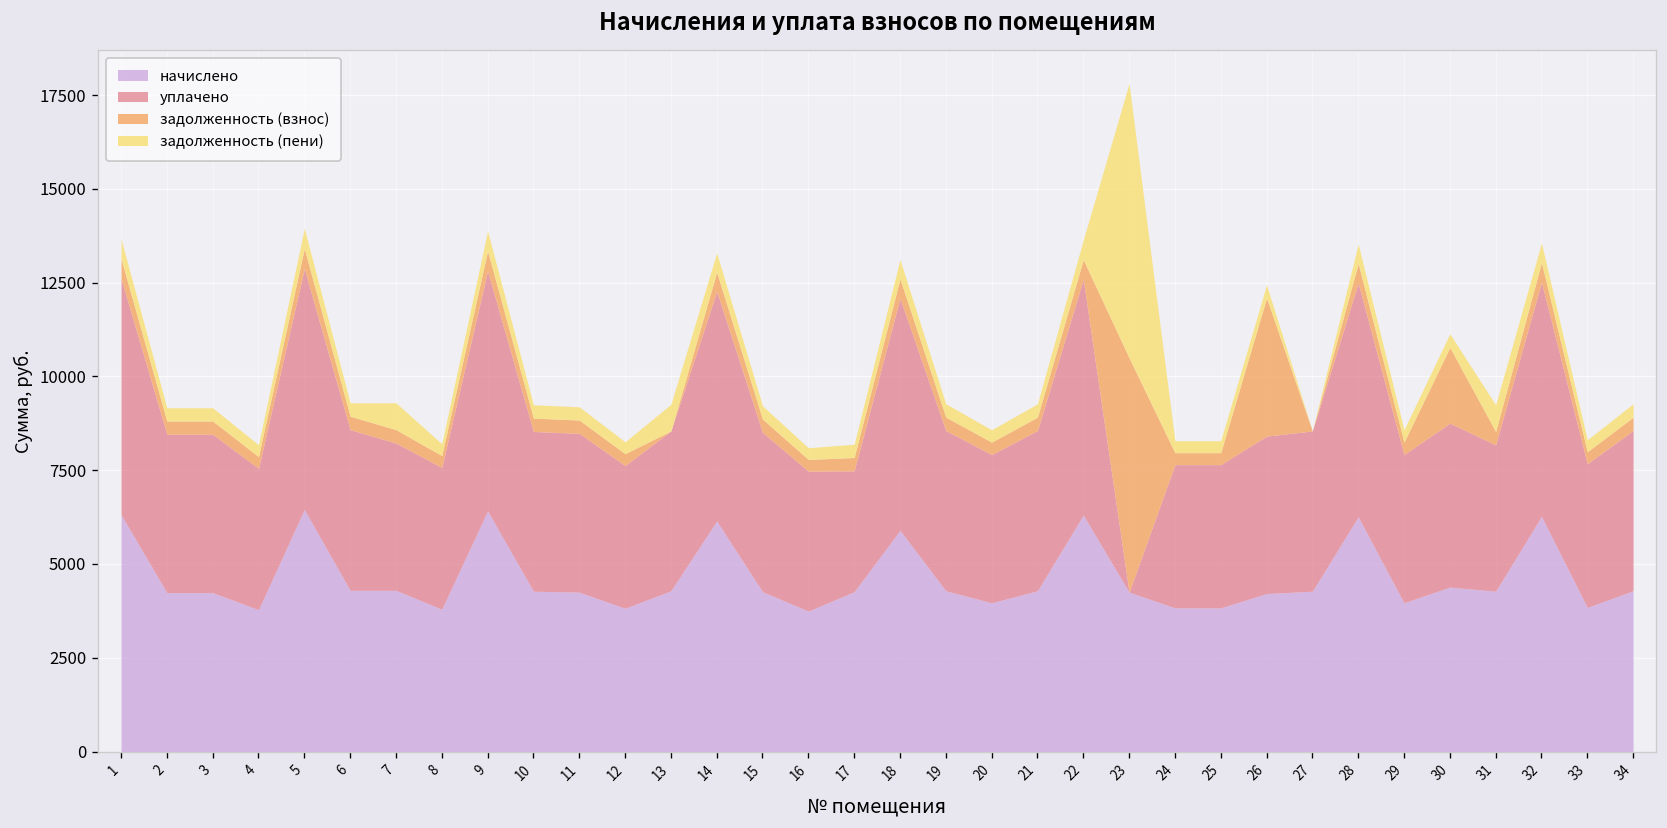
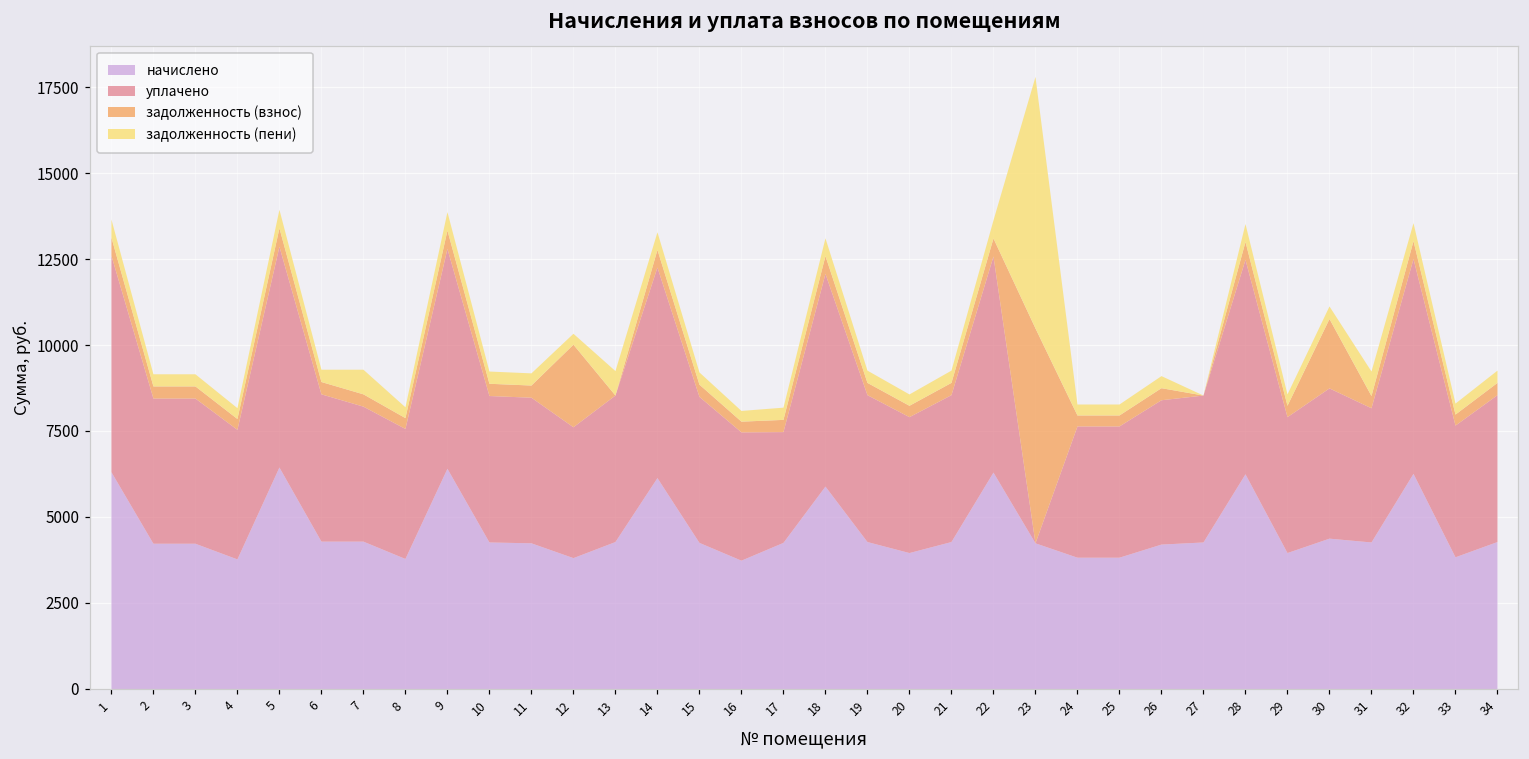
  {
    "начислено": {
      "1": 6300,
      "2": 4200,
      "3": 4200,
      "4": 3800,
      "5": 6500,
      "6": 4300,
      "7": 4300,
      "8": 3800,
      "9": 6400,
      "10": 4300,
      "11": 4200,
      "12": 3800,
      "13": 4300,
      "14": 6100,
      "15": 4300,
      "16": 3700,
      "17": 4300,
      "18": 5900,
      "19": 4300,
      "20": 4000,
      "21": 4300,
      "22": 6300,
      "24": 3800,
      "25": 3800,
      "26": 4200,
      "27": 4300,
      "28": 6300,
      "29": 4000,
      "30": 4400,
      "31": 4300,
      "32": 6300,
      "33": 3800,
      "34": 4300
    },
    "уплачено": {
      "1": 6300,
      "2": 4200,
      "3": 4200,
      "4": 3800,
      "5": 6400,
      "6": 4300,
      "7": 3900,
      "8": 3800,
      "9": 6400,
      "10": 4300,
      "11": 4200,
      "12": 3800,
      "14": 6100,
      "15": 4200,
      "16": 3700,
      "17": 3200,
      "18": 6200,
      "19": 4300,
      "20": 4000,
      "21": 4300,
      "22": 6300,
      "24": 3800,
      "25": 3800,
      "26": 4200,
      "28": 6200,
      "29": 4000,
      "30": 4400,
      "31": 3900,
      "32": 6200,
      "33": 3800,
      "34": 4300
    },
    "задолженность (взнос)": {
      "1": 500,
      "2": 400,
      "3": 400,
      "4": 300,
      "5": 500,
      "6": 400,
      "7": 400,
      "8": 300,
      "9": 500,
      "10": 400,
      "11": 400,
-     "12": 300,
+     "12": 2400,
      "14": 500,
      "15": 400,
      "16": 300,
      "17": 400,
      "18": 500,
      "19": 400,
      "20": 300,
      "21": 400,
      "22": 500,
      "23": 6200,
      "24": 300,
      "25": 300,
-     "26": 3700,
+     "26": 400,
      "28": 500,
      "29": 300,
      "30": 2000,
      "31": 400,
      "32": 500,
      "33": 300,
      "34": 400
    },
    "задолженность (пени)": {
      "1": 500,
      "2": 400,
      "3": 400,
      "4": 300,
      "5": 500,
      "6": 400,
      "7": 700,
      "8": 300,
      "9": 500,
      "10": 400,
      "11": 400,
      "12": 300,
      "13": 700,
      "14": 500,
      "15": 400,
      "16": 300,
      "17": 400,
      "18": 500,
      "19": 400,
      "20": 300,
      "21": 400,
      "22": 500,
      "23": 7300,
      "24": 300,
      "25": 300,
      "26": 400,
      "28": 500,
      "29": 300,
      "30": 400,
      "31": 700,
      "32": 500,
      "33": 300,
      "34": 400
    }
  }
